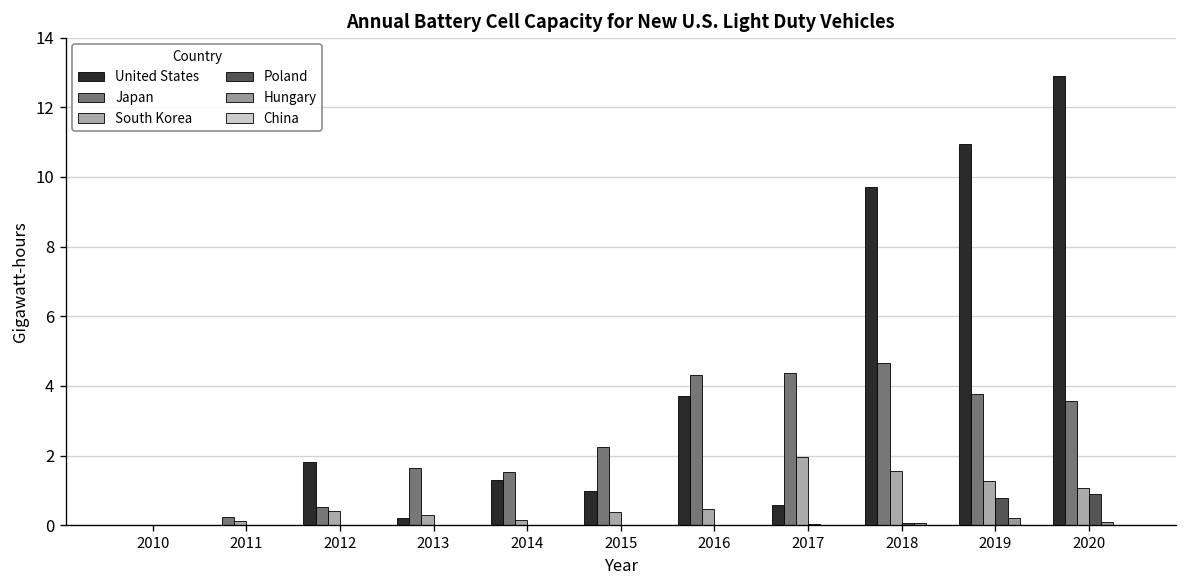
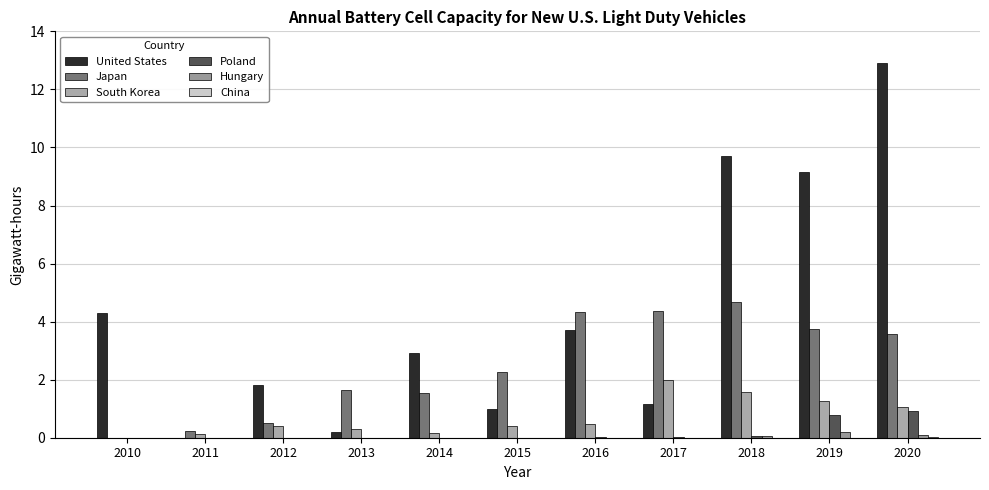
  {
    "United States": {
-     "2010": 0.0,
+     "2010": 4.3,
      "2011": 0.0,
      "2012": 1.8,
      "2013": 0.2,
-     "2014": 1.3,
+     "2014": 2.9,
      "2015": 1.0,
      "2016": 3.7,
-     "2017": 0.6,
+     "2017": 1.2,
      "2018": 9.7,
-     "2019": 11.0,
+     "2019": 9.1,
      "2020": 12.9
    }
  }
